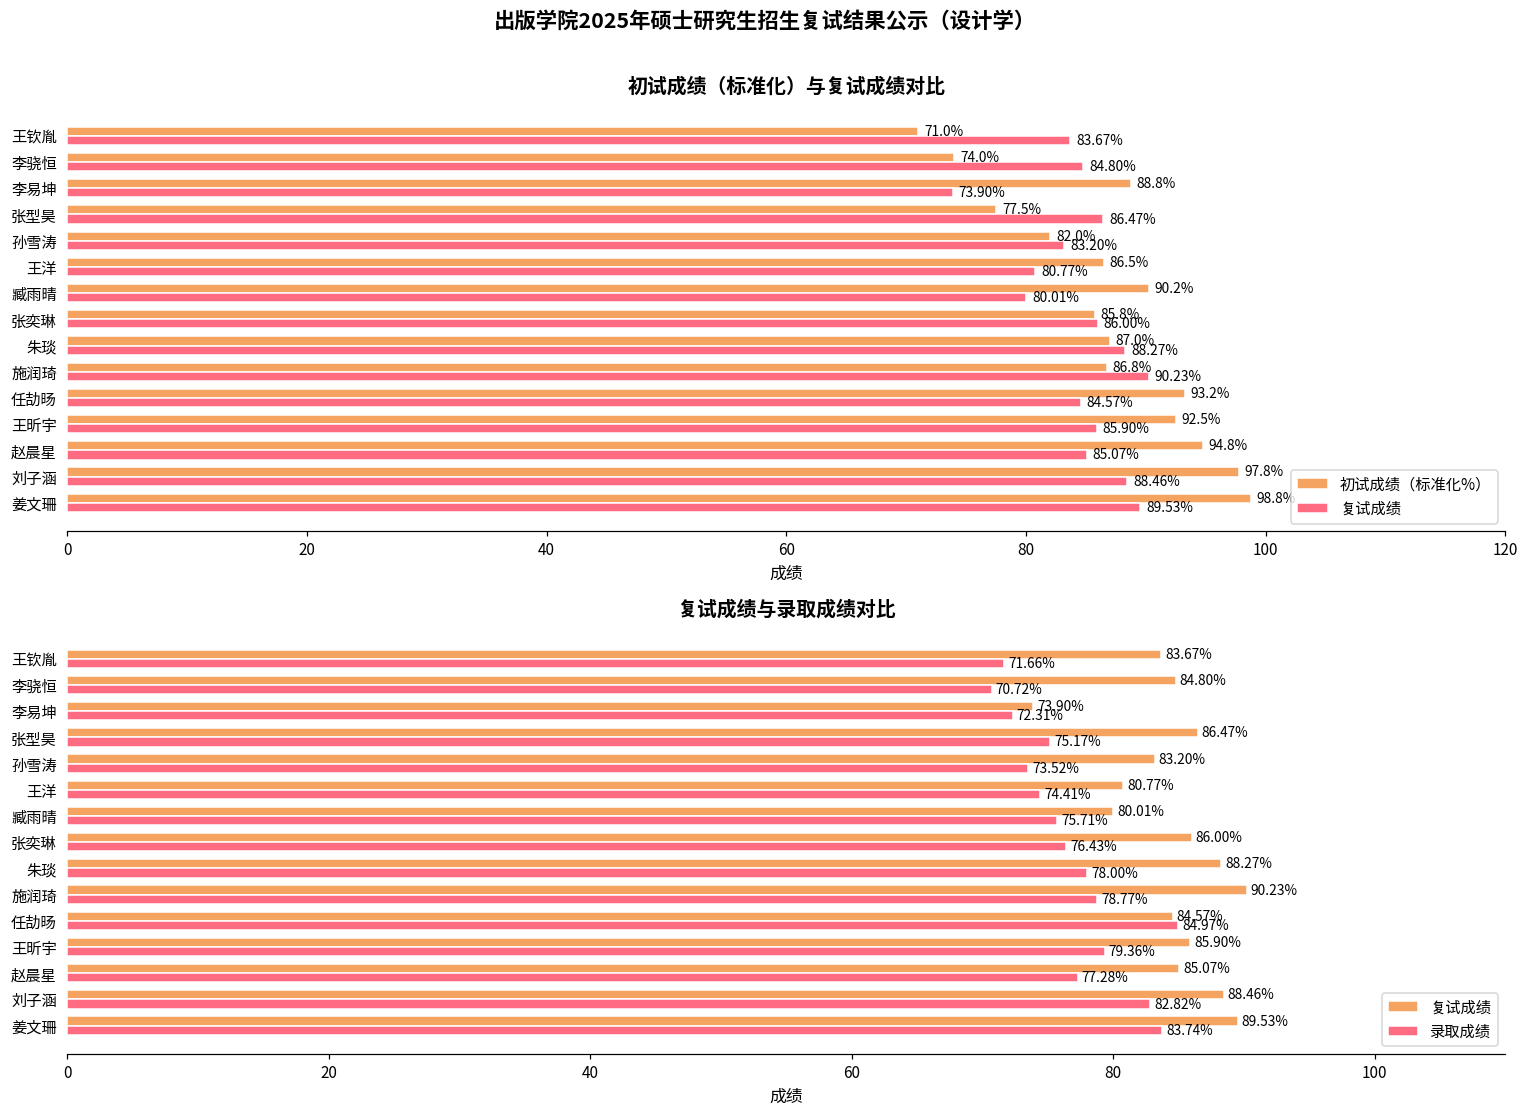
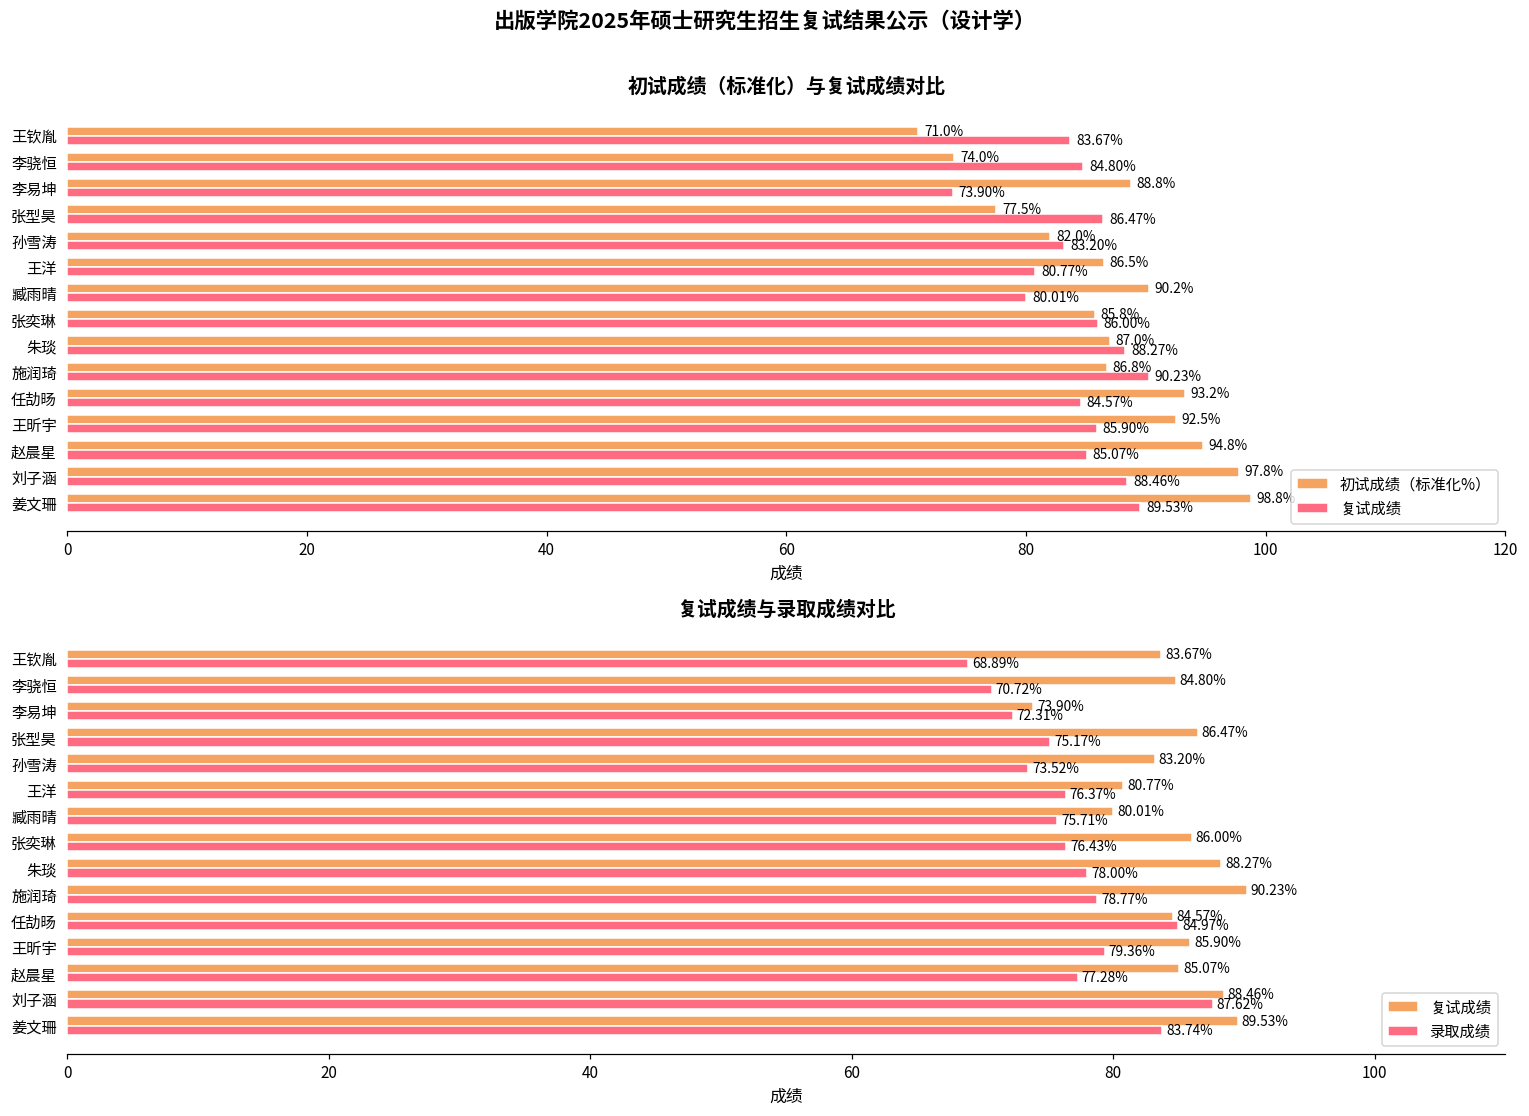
  {
    "初试成绩（标准化）与复试成绩对比": {
      "初试成绩（标准化%）": {
        "王钦胤": "71.0%",
        "李骁恒": "74.0%",
        "李易坤": "88.8%",
        "张型昊": "77.5%",
        "王洋": "86.5%",
        "臧雨晴": "90.2%",
        "施润琦": "86.8%",
        "任劼旸": "93.2%",
        "王昕宇": "92.5%",
        "赵晨星": "94.8%",
        "刘子涵": "97.8%"
      }
    },
    "复试成绩与录取成绩对比": {
      "复试成绩": {
        "王钦胤": "83.67%",
        "李骁恒": "84.80%",
        "张型昊": "86.47%",
        "孙雪涛": "83.20%",
        "王洋": "80.77%",
        "臧雨晴": "80.01%",
        "张奕琳": "86.00%",
        "朱琰": "88.27%",
        "施润琦": "90.23%",
        "王昕宇": "85.90%",
        "赵晨星": "85.07%",
        "刘子涵": "88.46%",
        "姜文珊": "89.53%"
      },
      "录取成绩": {
-       "王钦胤": "71.66%",
+       "王钦胤": "68.89%",
        "李骁恒": "70.72%",
        "张型昊": "75.17%",
        "孙雪涛": "73.52%",
-       "王洋": "74.41%",
+       "王洋": "76.37%",
        "臧雨晴": "75.71%",
        "张奕琳": "76.43%",
        "朱琰": "78.00%",
        "施润琦": "78.77%",
        "王昕宇": "79.36%",
        "赵晨星": "77.28%",
-       "刘子涵": "82.82%",
+       "刘子涵": "87.62%",
        "姜文珊": "83.74%"
      }
    }
  }
